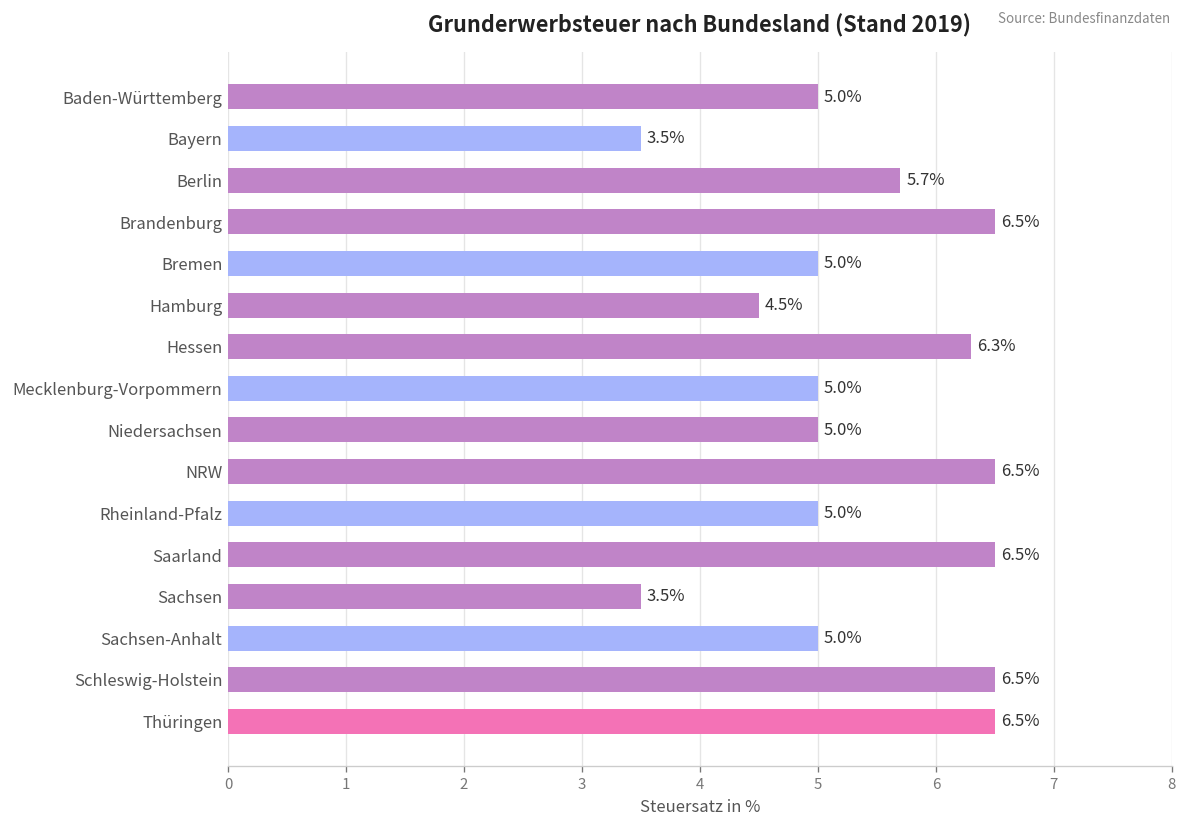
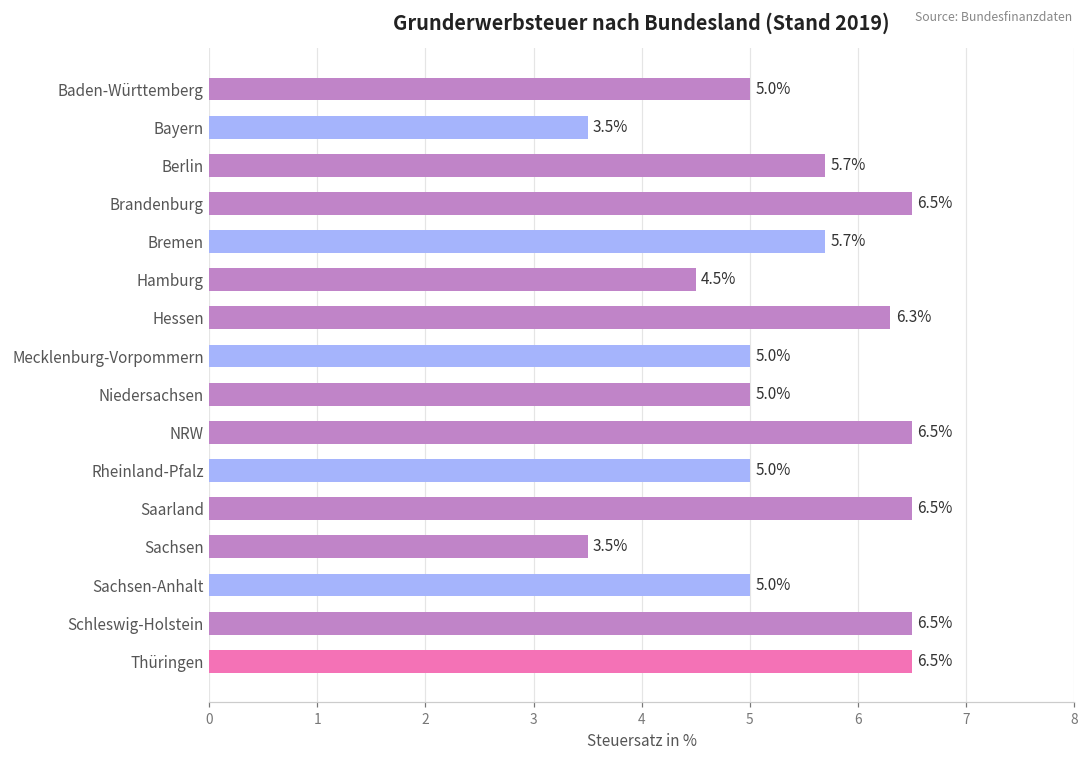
  {
    "Baden-Württemberg": "5.0%",
    "Bayern": "3.5%",
    "Berlin": "5.7%",
    "Brandenburg": "6.5%",
-   "Bremen": "5.0%",
+   "Bremen": "5.7%",
    "Hamburg": "4.5%",
    "Hessen": "6.3%",
    "Mecklenburg-Vorpommern": "5.0%",
    "Niedersachsen": "5.0%",
    "NRW": "6.5%",
    "Rheinland-Pfalz": "5.0%",
    "Saarland": "6.5%",
    "Sachsen": "3.5%",
    "Sachsen-Anhalt": "5.0%",
    "Schleswig-Holstein": "6.5%",
    "Thüringen": "6.5%"
  }
